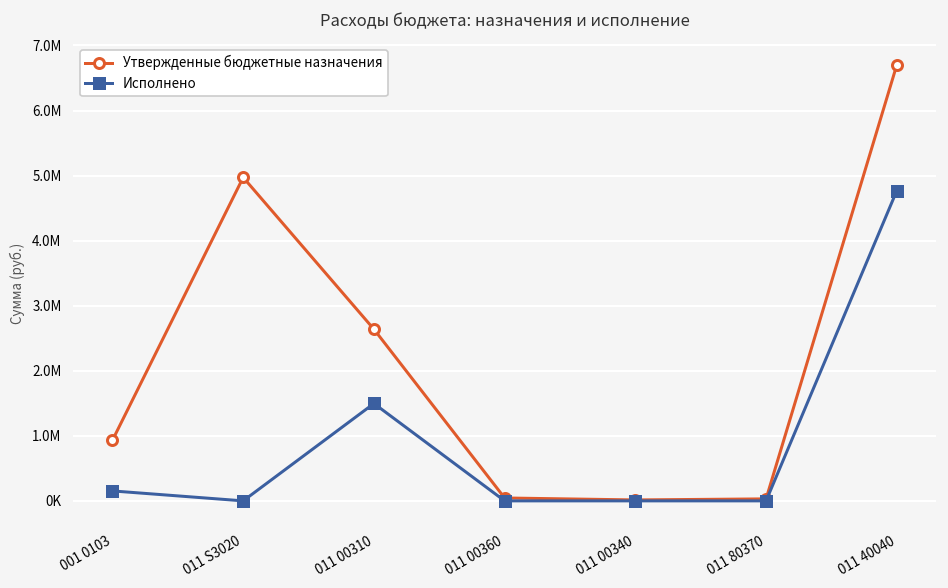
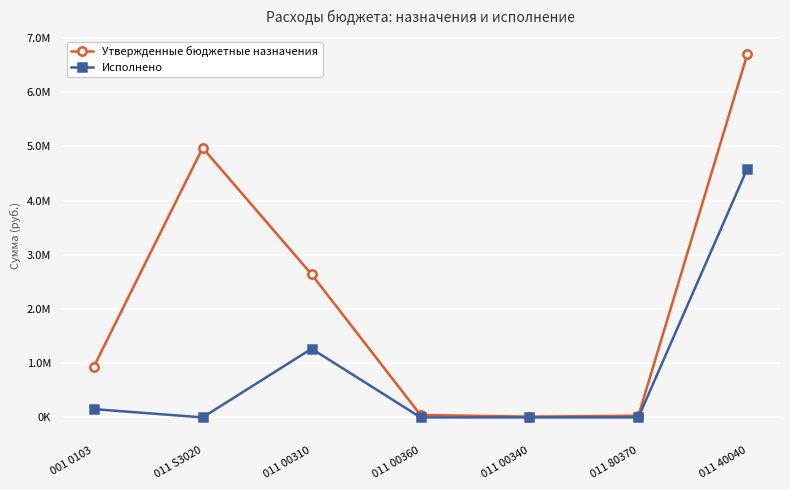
  {
    "Утвержденные бюджетные назначения": {
      "001 0103": 900000,
      "011 S3020": 5000000,
      "011 00310": 2600000,
      "011 40040": 6700000
    },
    "Исполнено": {
      "001 0103": 200000,
      "011 S3020": 0,
-     "011 00310": 1500000,
-     "011 40040": 4800000
+     "011 00310": 1300000,
+     "011 40040": 4600000
    }
  }
